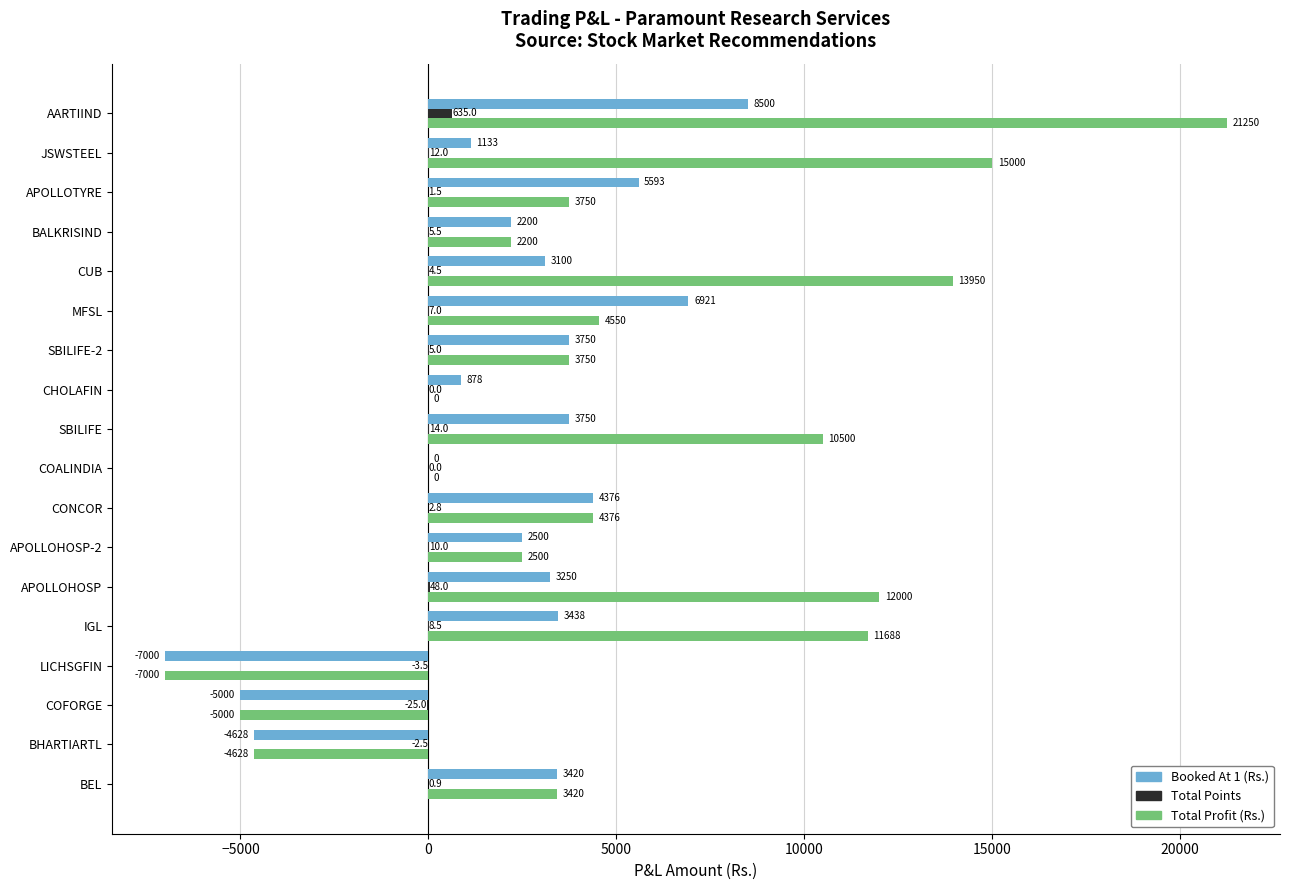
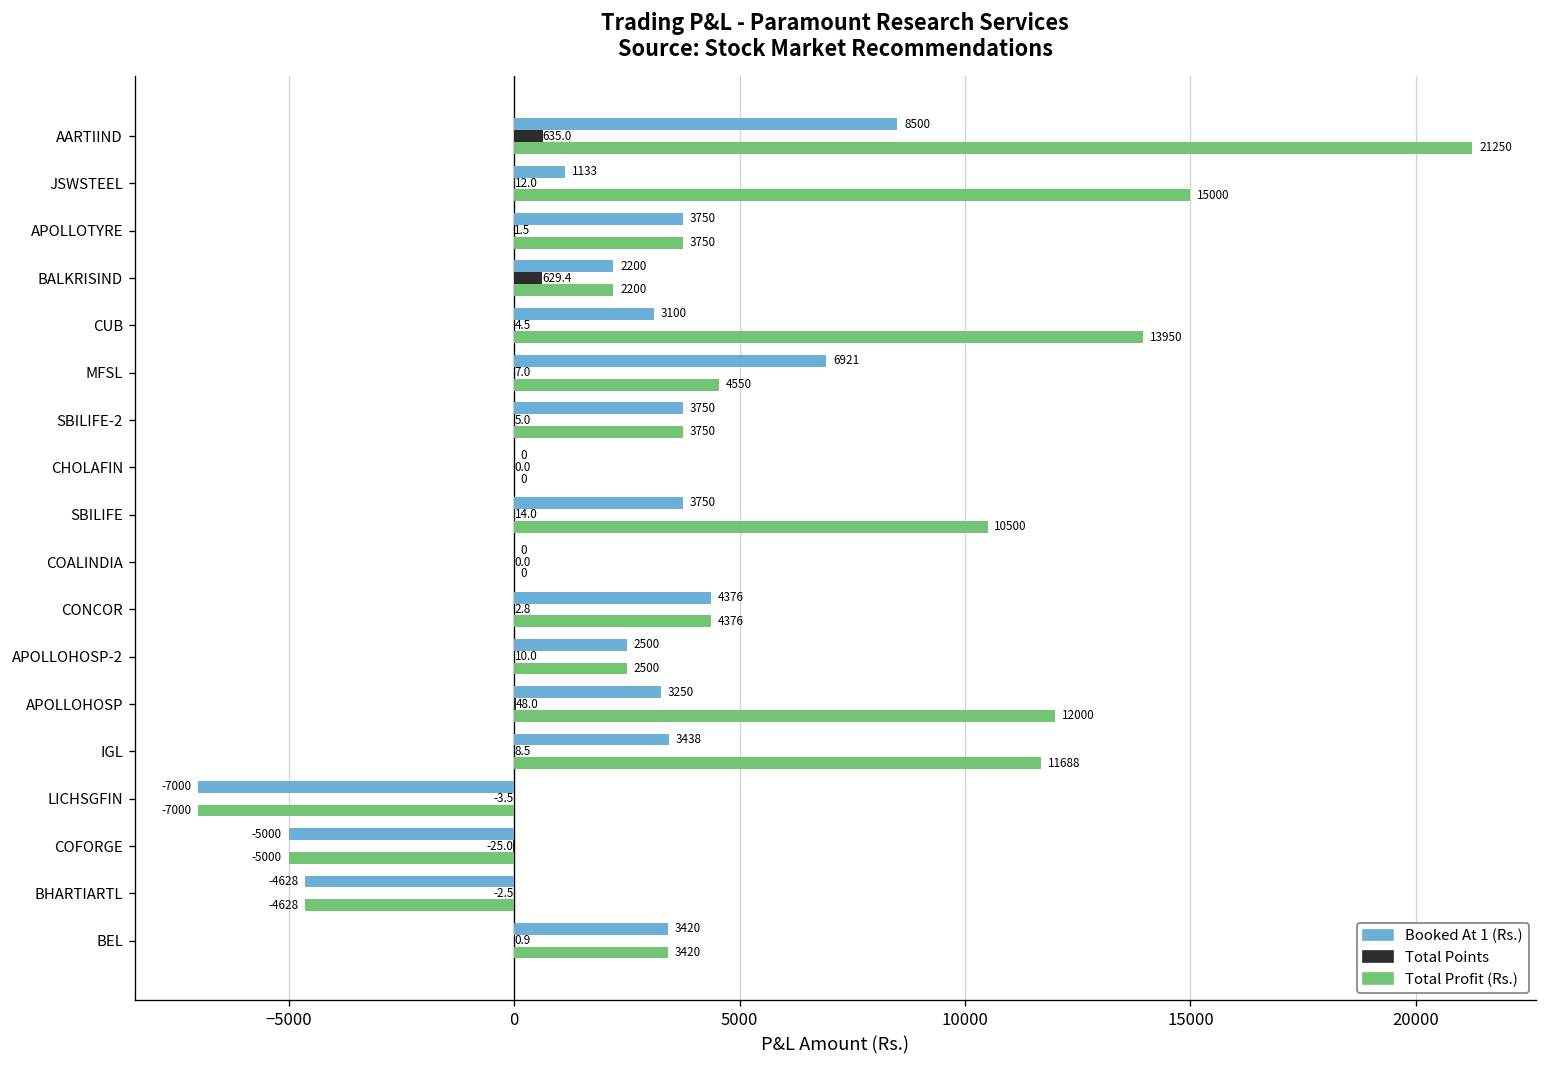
  {
    "Booked At 1 (Rs.)": {
      "AARTIIND": 8500,
      "JSWSTEEL": 1133,
-     "APOLLOTYRE": 5593,
+     "APOLLOTYRE": 3750,
      "BALKRISIND": 2200,
      "CUB": 3100,
      "MFSL": 6921,
      "SBILIFE-2": 3750,
-     "CHOLAFIN": 878,
+     "CHOLAFIN": 0,
      "SBILIFE": 3750,
      "COALINDIA": 0,
      "CONCOR": 4376,
      "APOLLOHOSP-2": 2500,
      "APOLLOHOSP": 3250,
      "IGL": 3438,
      "LICHSGFIN": -7000,
      "COFORGE": -5000,
      "BHARTIARTL": -4628,
      "BEL": 3420
    },
    "Total Points": {
      "AARTIIND": 635.0,
      "JSWSTEEL": 12.0,
      "APOLLOTYRE": 1.5,
-     "BALKRISIND": 5.5,
+     "BALKRISIND": 629.4,
      "CUB": 4.5,
      "MFSL": 7.0,
      "SBILIFE-2": 5.0,
      "CHOLAFIN": 0.0,
      "SBILIFE": 14.0,
      "COALINDIA": 0.0,
      "CONCOR": 2.8,
      "APOLLOHOSP-2": 10.0,
      "APOLLOHOSP": 48.0,
      "IGL": 8.5,
      "LICHSGFIN": -3.5,
      "COFORGE": -25.0,
      "BHARTIARTL": -2.5,
      "BEL": 0.9
    },
    "Total Profit (Rs.)": {
      "AARTIIND": 21250,
      "JSWSTEEL": 15000,
      "APOLLOTYRE": 3750,
      "BALKRISIND": 2200,
      "CUB": 13950,
      "MFSL": 4550,
      "SBILIFE-2": 3750,
      "CHOLAFIN": 0,
      "SBILIFE": 10500,
      "COALINDIA": 0,
      "CONCOR": 4376,
      "APOLLOHOSP-2": 2500,
      "APOLLOHOSP": 12000,
      "IGL": 11688,
      "LICHSGFIN": -7000,
      "COFORGE": -5000,
      "BHARTIARTL": -4628,
      "BEL": 3420
    }
  }
